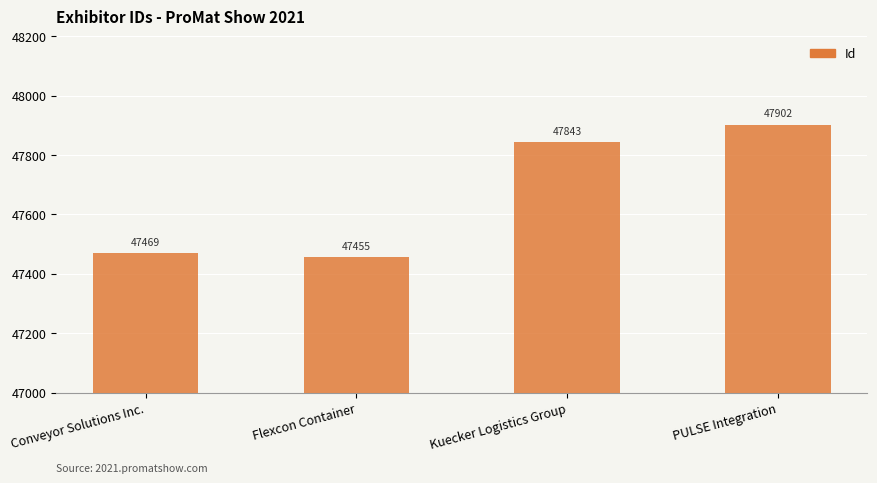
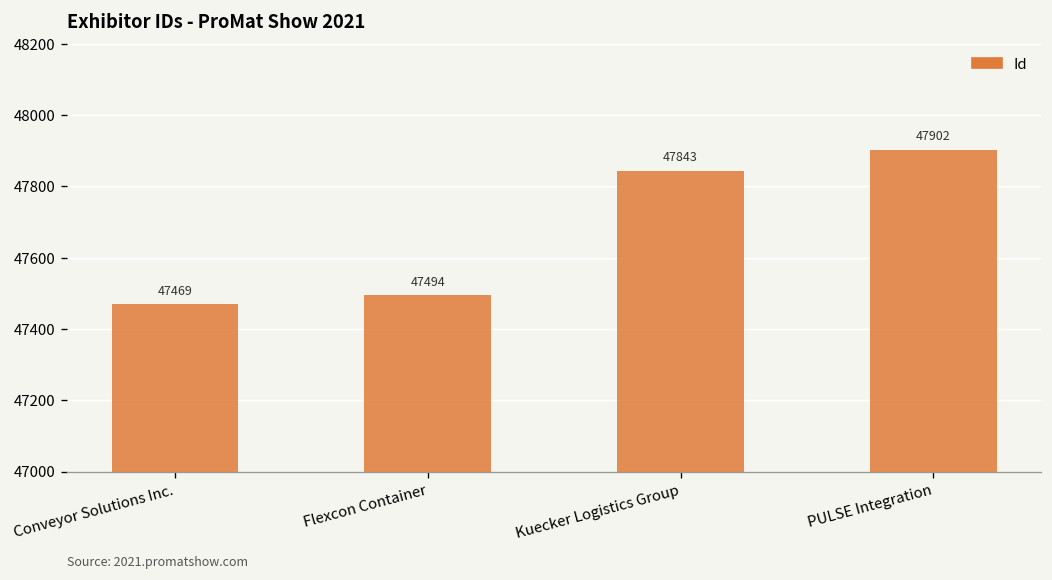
  {
    "Conveyor Solutions Inc.": 47469,
-   "Flexcon Container": 47455,
+   "Flexcon Container": 47494,
    "Kuecker Logistics Group": 47843,
    "PULSE Integration": 47902
  }
